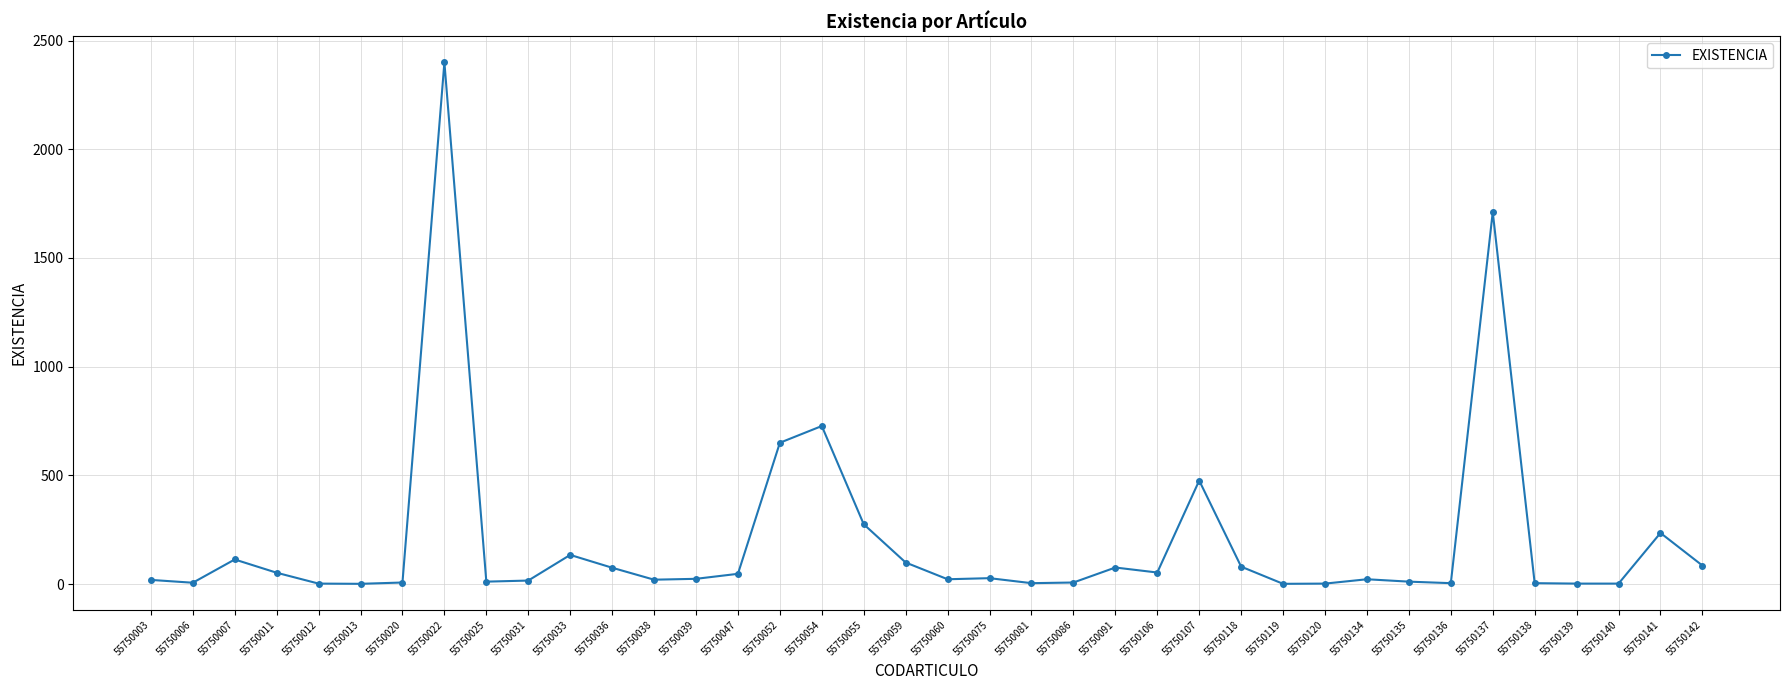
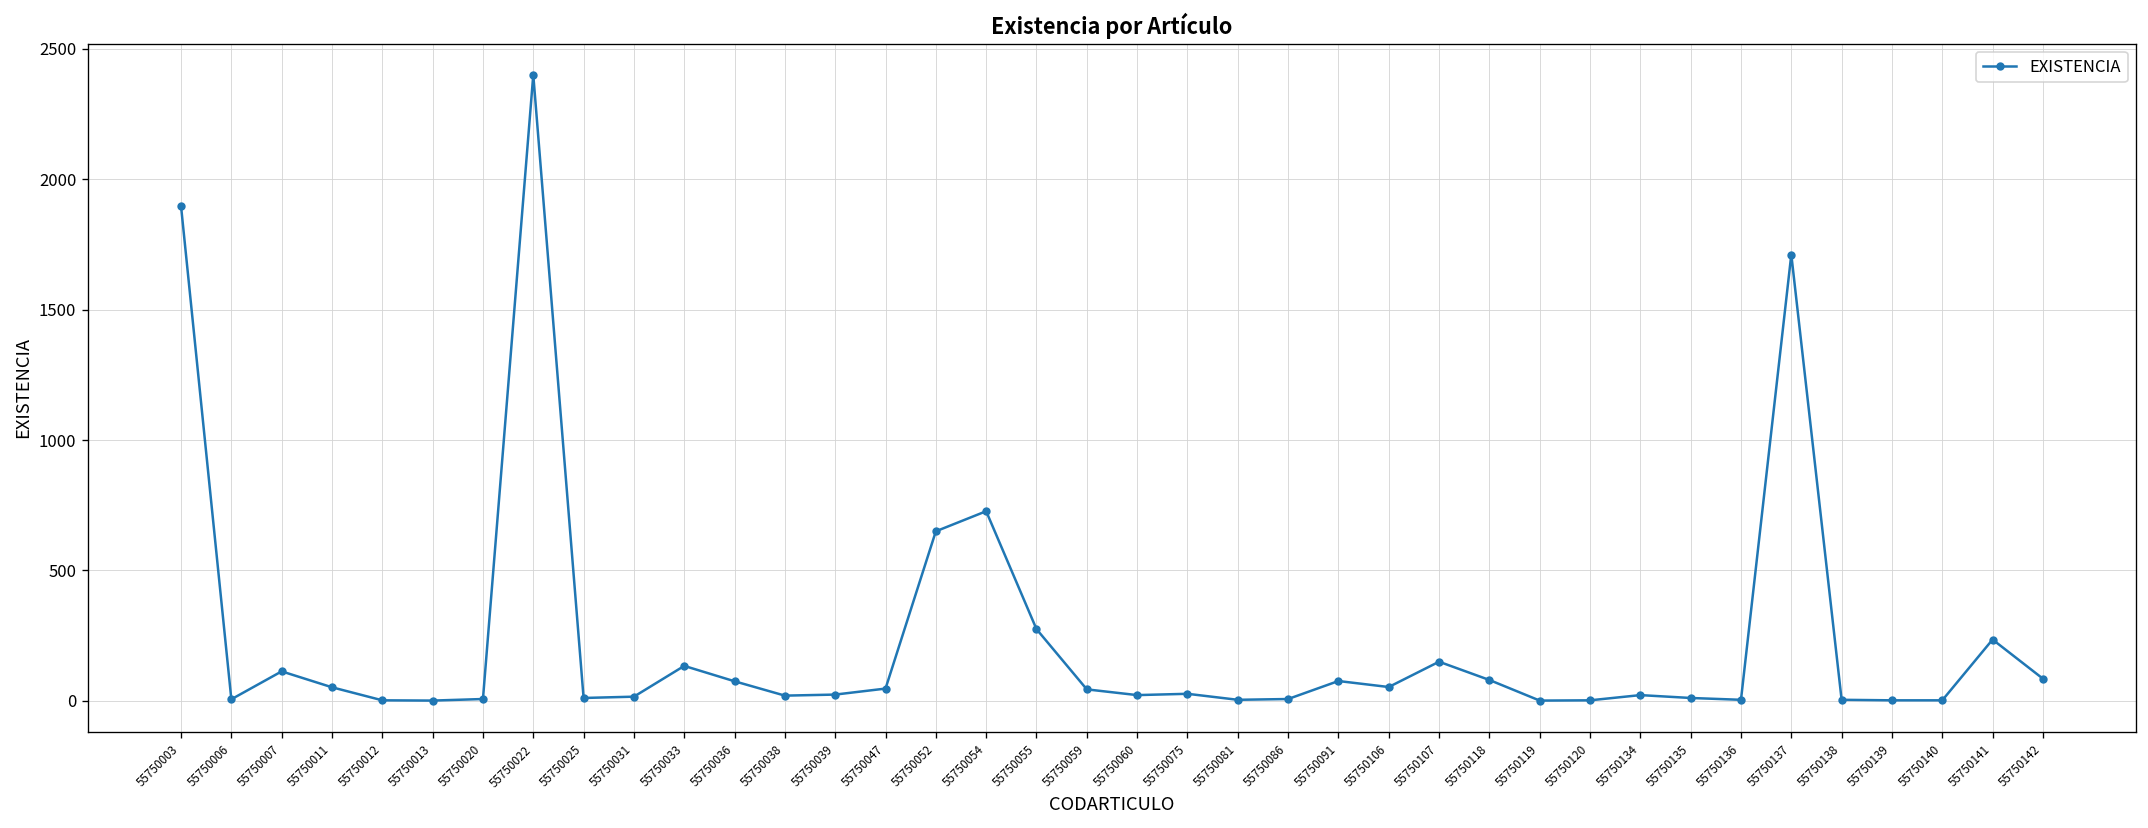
  {
-   "55750003": 20,
+   "55750003": 1900,
    "55750006": 10,
    "55750007": 110,
    "55750011": 50,
    "55750012": 0,
    "55750013": 0,
    "55750020": 10,
    "55750022": 2400,
    "55750025": 10,
    "55750031": 20,
    "55750033": 130,
    "55750036": 80,
    "55750038": 20,
    "55750039": 20,
    "55750047": 50,
    "55750052": 650,
    "55750054": 730,
    "55750055": 280,
-   "55750059": 100,
+   "55750059": 40,
    "55750060": 20,
    "55750075": 30,
    "55750081": 0,
    "55750086": 10,
    "55750091": 80,
    "55750106": 50,
-   "55750107": 480,
+   "55750107": 150,
    "55750118": 80,
    "55750119": 0,
    "55750120": 0,
    "55750134": 20,
    "55750135": 10,
    "55750136": 0,
    "55750137": 1710,
    "55750138": 0,
    "55750139": 0,
    "55750140": 0,
    "55750141": 240,
    "55750142": 90
  }
